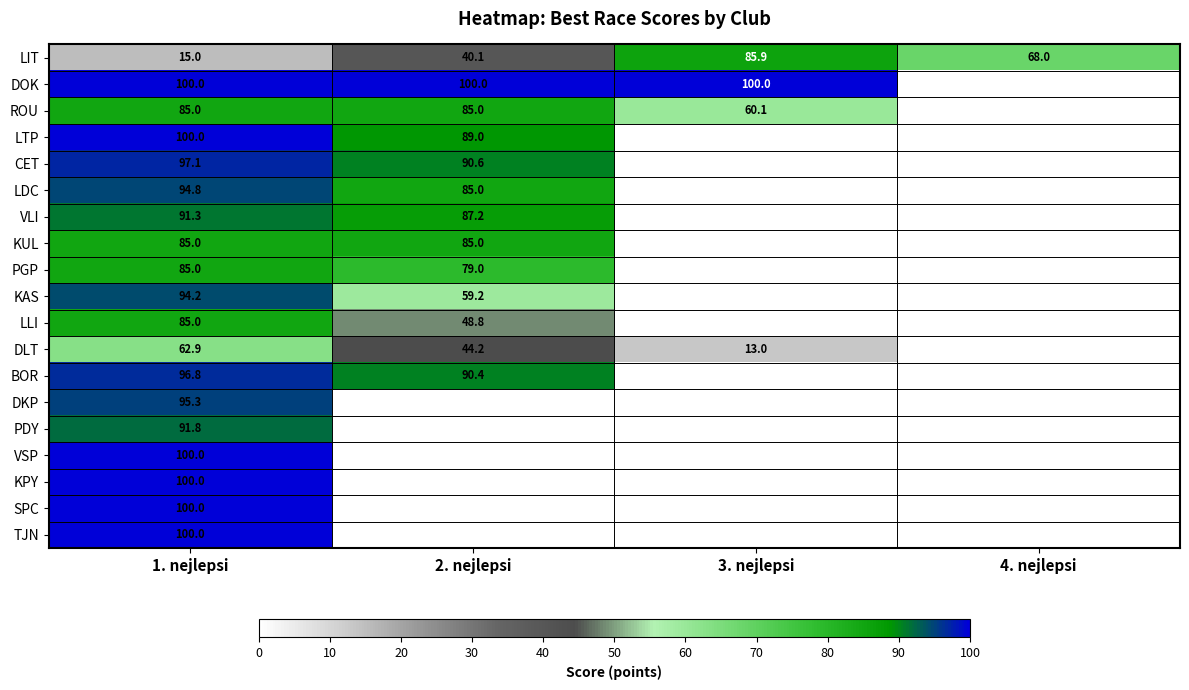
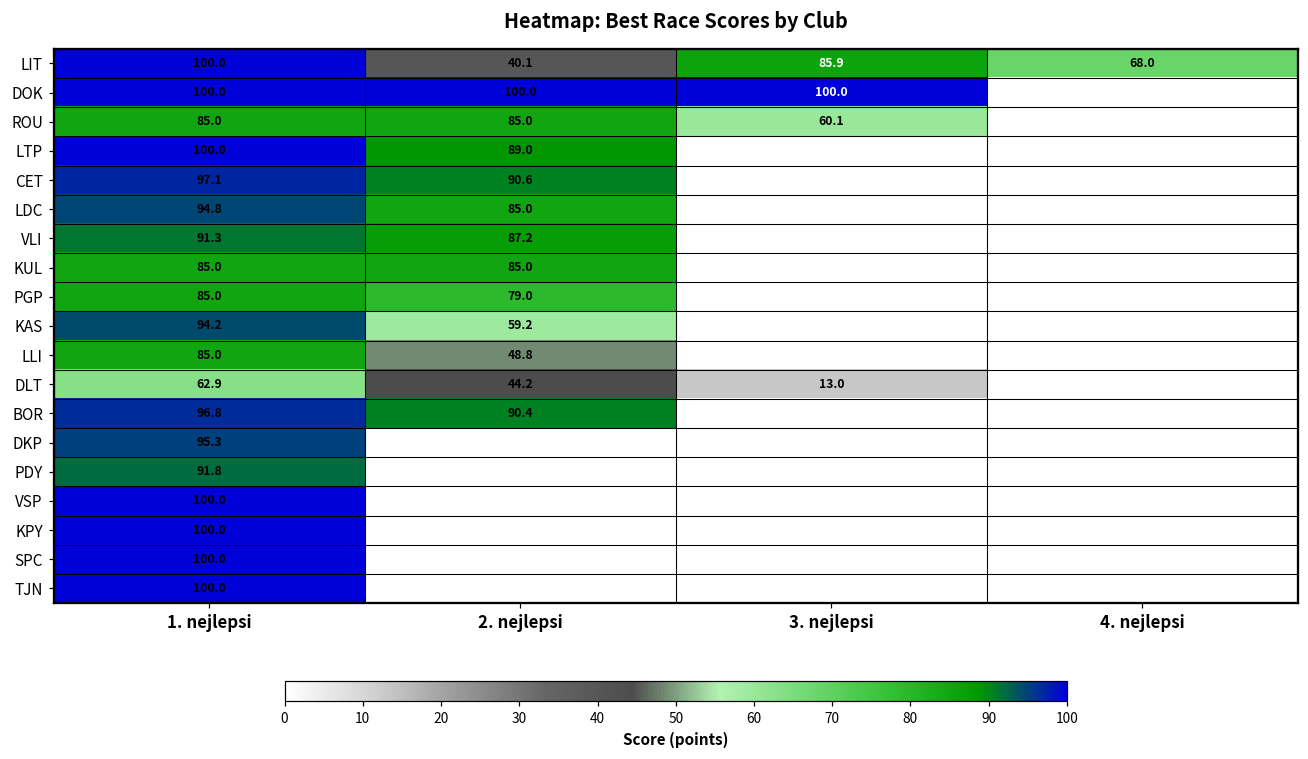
  {
    "LIT": {
-     "1. nejlepsi": 15.0,
+     "1. nejlepsi": 100.0,
      "2. nejlepsi": 40.1,
      "3. nejlepsi": 85.9,
      "4. nejlepsi": 68.0
    },
    "DOK": {
      "1. nejlepsi": 100.0,
      "2. nejlepsi": 100.0,
      "3. nejlepsi": 100.0
    },
    "ROU": {
      "1. nejlepsi": 85.0,
      "2. nejlepsi": 85.0,
      "3. nejlepsi": 60.1
    },
    "LTP": {
      "1. nejlepsi": 100.0,
      "2. nejlepsi": 89.0
    },
    "CET": {
      "1. nejlepsi": 97.1,
      "2. nejlepsi": 90.6
    },
    "LDC": {
      "1. nejlepsi": 94.8,
      "2. nejlepsi": 85.0
    },
    "VLI": {
      "1. nejlepsi": 91.3,
      "2. nejlepsi": 87.2
    },
    "KUL": {
      "1. nejlepsi": 85.0,
      "2. nejlepsi": 85.0
    },
    "PGP": {
      "1. nejlepsi": 85.0,
      "2. nejlepsi": 79.0
    },
    "KAS": {
      "1. nejlepsi": 94.2,
      "2. nejlepsi": 59.2
    },
    "LLI": {
      "1. nejlepsi": 85.0,
      "2. nejlepsi": 48.8
    },
    "DLT": {
      "1. nejlepsi": 62.9,
      "2. nejlepsi": 44.2,
      "3. nejlepsi": 13.0
    },
    "BOR": {
      "1. nejlepsi": 96.8,
      "2. nejlepsi": 90.4
    },
    "DKP": {
      "1. nejlepsi": 95.3
    },
    "PDY": {
      "1. nejlepsi": 91.8
    },
    "VSP": {
      "1. nejlepsi": 100.0
    },
    "KPY": {
      "1. nejlepsi": 100.0
    },
    "SPC": {
      "1. nejlepsi": 100.0
    },
    "TJN": {
      "1. nejlepsi": 100.0
    }
  }
